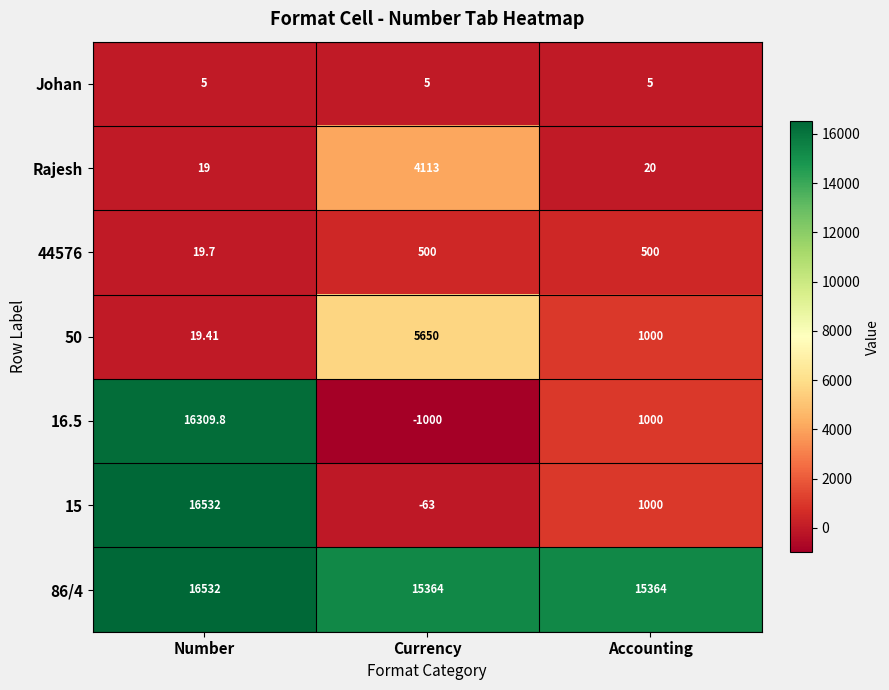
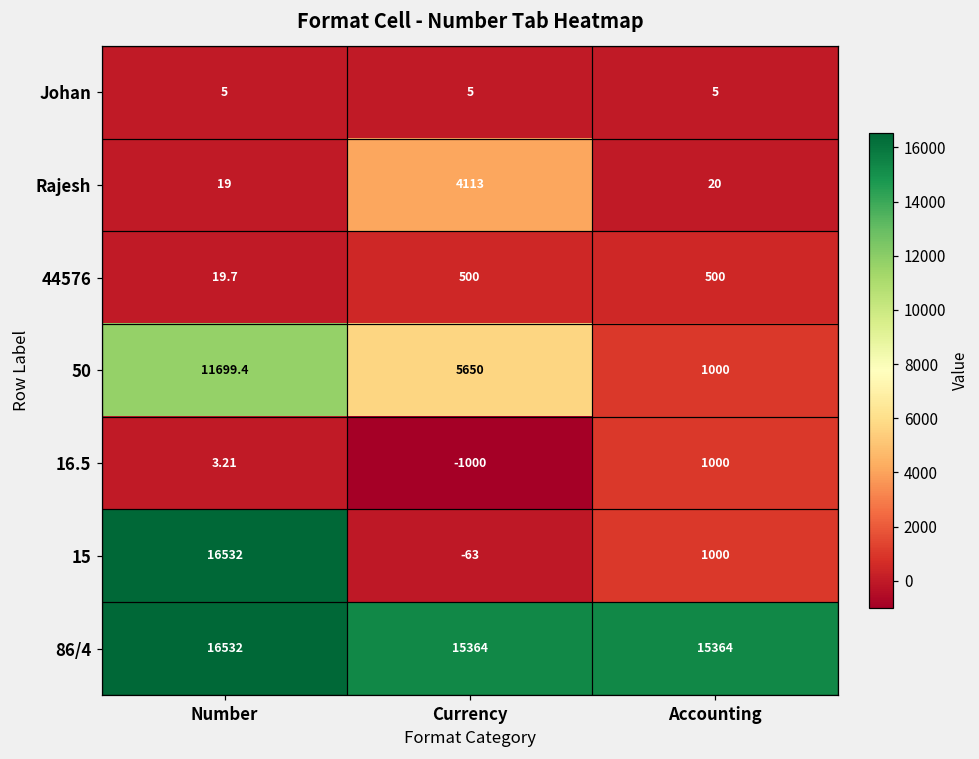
  {
    "Johan": {
      "Number": 5,
      "Currency": 5,
      "Accounting": 5
    },
    "Rajesh": {
      "Number": 19,
      "Currency": 4113,
      "Accounting": 20
    },
    "44576": {
      "Number": 19.7,
      "Currency": 500,
      "Accounting": 500
    },
    "50": {
-     "Number": 19.41,
+     "Number": 11699.4,
      "Currency": 5650,
      "Accounting": 1000
    },
    "16.5": {
-     "Number": 16309.8,
+     "Number": 3.21,
      "Currency": -1000,
      "Accounting": 1000
    },
    "15": {
      "Number": 16532,
      "Currency": -63,
      "Accounting": 1000
    },
    "86/4": {
      "Number": 16532,
      "Currency": 15364,
      "Accounting": 15364
    }
  }
